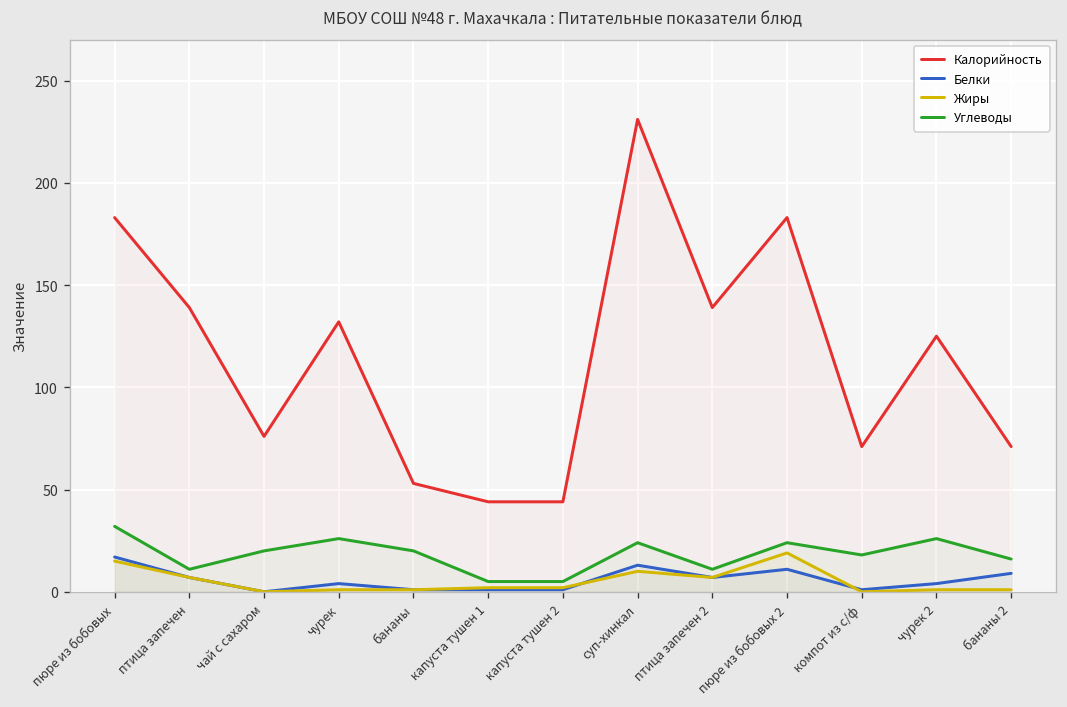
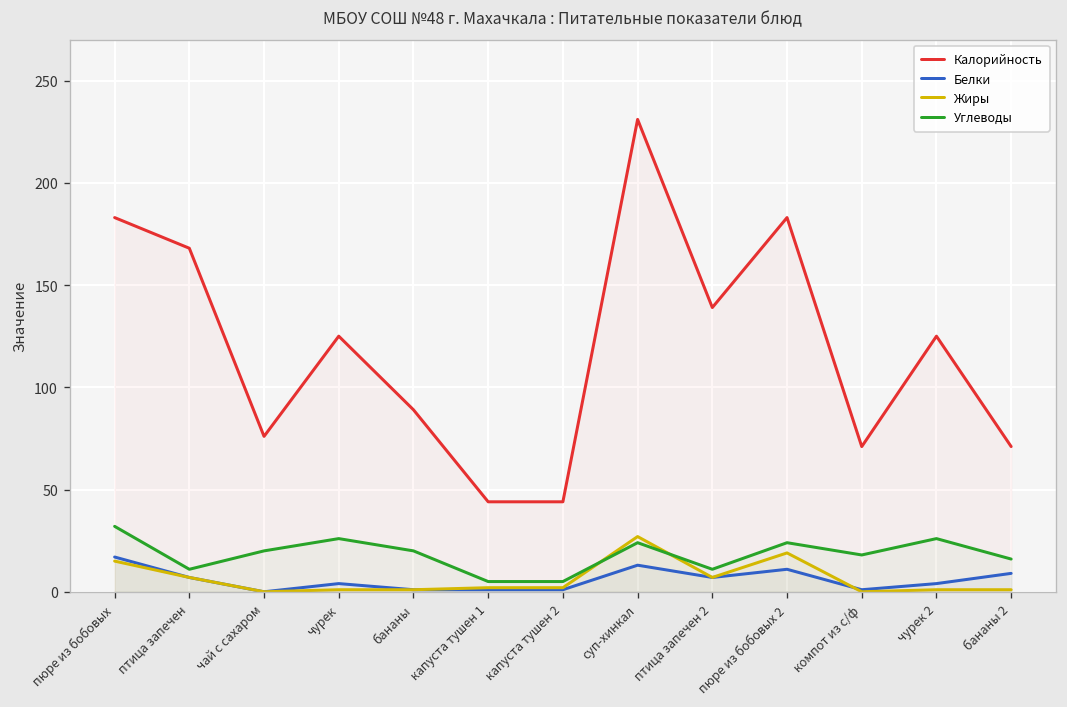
  {
    "Калорийность": {
      "пюре из бобовых": 183,
-     "птица запечен": 139,
+     "птица запечен": 168,
      "чай с сахаром": 76,
-     "чурек": 132,
-     "бананы": 53,
+     "чурек": 125,
+     "бананы": 89,
      "капуста тушен 1": 44,
      "капуста тушен 2": 44,
      "суп-хинкал": 231,
      "птица запечен 2": 139,
      "пюре из бобовых 2": 183,
      "компот из с/ф": 71,
      "чурек 2": 125,
      "бананы 2": 71
    },
    "Белки": {
      "пюре из бобовых": 17,
      "чурек": 4,
      "суп-хинкал": 13,
      "пюре из бобовых 2": 11,
      "чурек 2": 4,
      "бананы 2": 9
    },
    "Жиры": {
      "пюре из бобовых": 15,
      "чурек": 1,
-     "суп-хинкал": 10,
+     "суп-хинкал": 27,
      "пюре из бобовых 2": 19,
      "чурек 2": 1,
      "бананы 2": 1
    },
    "Углеводы": {
      "пюре из бобовых": 32,
      "птица запечен": 11,
      "чай с сахаром": 20,
      "чурек": 26,
      "бананы": 20,
      "капуста тушен 1": 5,
      "капуста тушен 2": 5,
      "суп-хинкал": 24,
      "птица запечен 2": 11,
      "пюре из бобовых 2": 24,
      "компот из с/ф": 18,
      "чурек 2": 26,
      "бананы 2": 16
    }
  }
